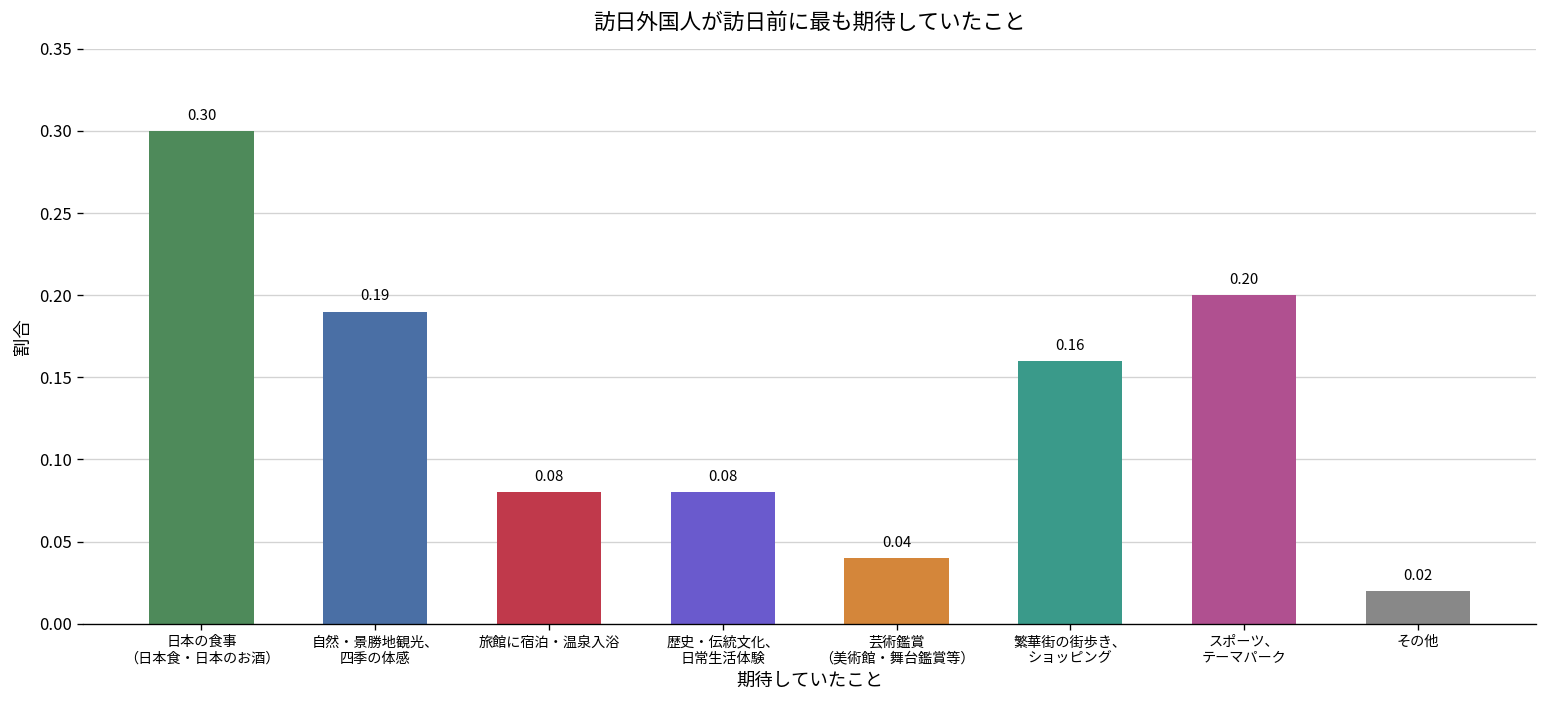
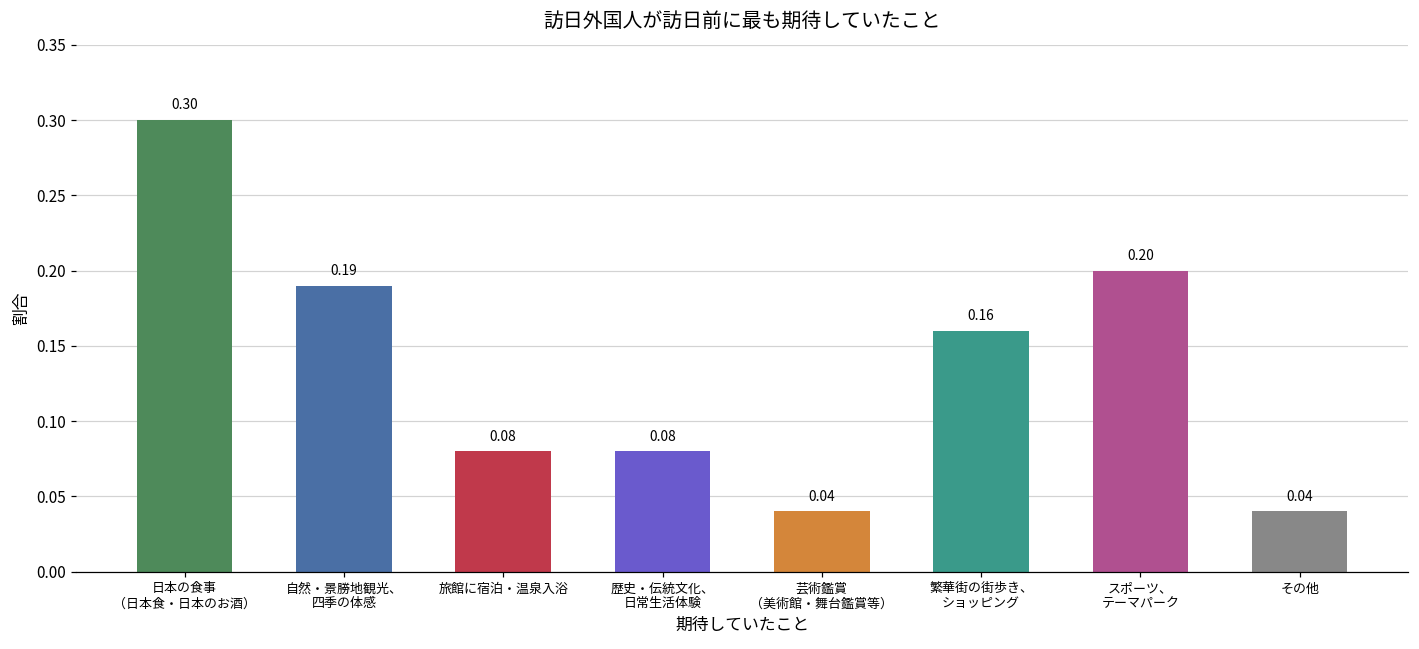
  {
    "日本の食事 （日本食・日本のお酒）": 0.30,
    "自然・景勝地観光、 四季の体感": 0.19,
    "旅館に宿泊・温泉入浴": 0.08,
    "歴史・伝統文化、 日常生活体験": 0.08,
    "芸術鑑賞 （美術館・舞台鑑賞等）": 0.04,
    "繁華街の街歩き、 ショッピング": 0.16,
    "スポーツ、 テーマパーク": 0.20,
-   "その他": 0.02
+   "その他": 0.04
  }
